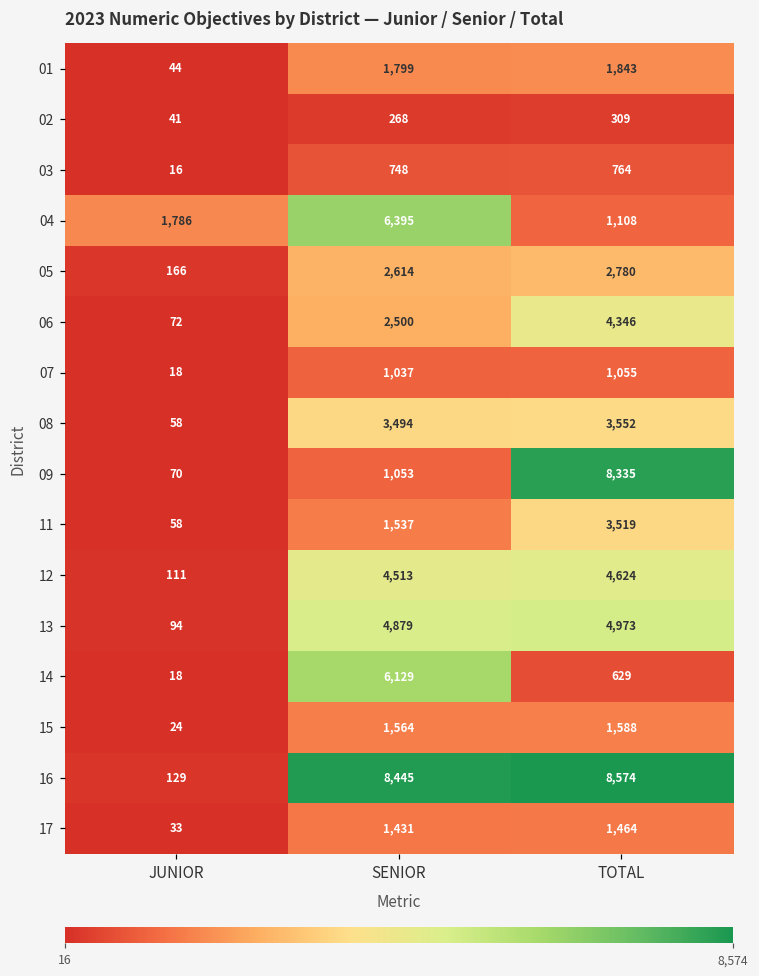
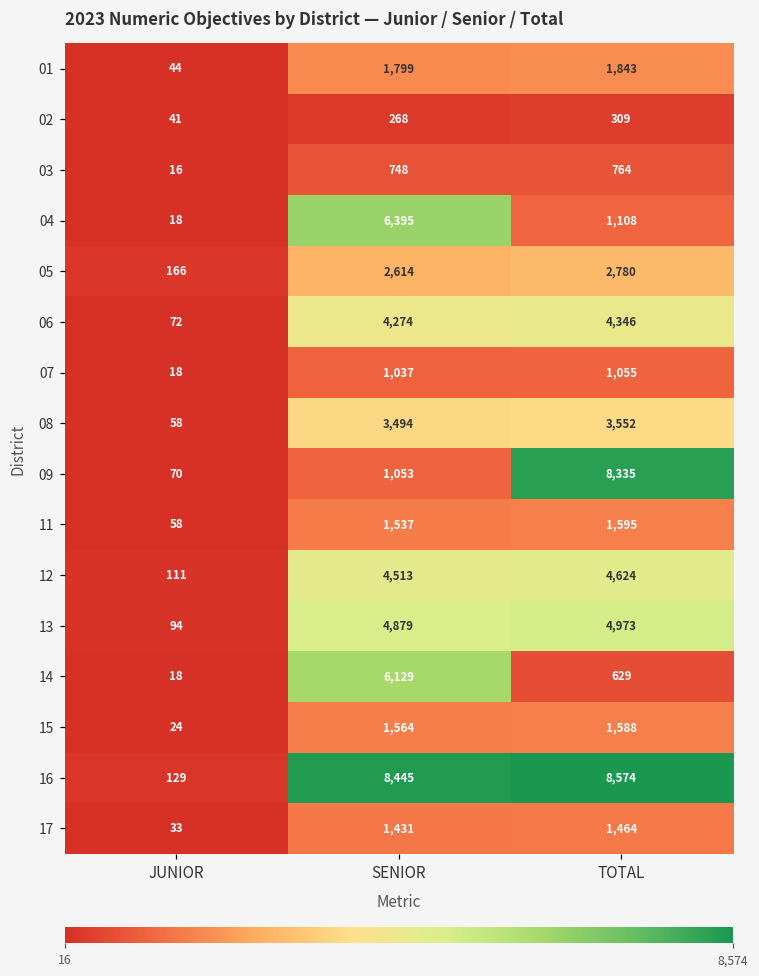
  {
    "01": {
      "JUNIOR": "44",
      "SENIOR": "1,799",
      "TOTAL": "1,843"
    },
    "02": {
      "JUNIOR": "41",
      "SENIOR": "268",
      "TOTAL": "309"
    },
    "03": {
      "JUNIOR": "16",
      "SENIOR": "748",
      "TOTAL": "764"
    },
    "04": {
-     "JUNIOR": "1,786",
+     "JUNIOR": "18",
      "SENIOR": "6,395",
      "TOTAL": "1,108"
    },
    "05": {
      "JUNIOR": "166",
      "SENIOR": "2,614",
      "TOTAL": "2,780"
    },
    "06": {
      "JUNIOR": "72",
-     "SENIOR": "2,500",
+     "SENIOR": "4,274",
      "TOTAL": "4,346"
    },
    "07": {
      "JUNIOR": "18",
      "SENIOR": "1,037",
      "TOTAL": "1,055"
    },
    "08": {
      "JUNIOR": "58",
      "SENIOR": "3,494",
      "TOTAL": "3,552"
    },
    "09": {
      "JUNIOR": "70",
      "SENIOR": "1,053",
      "TOTAL": "8,335"
    },
    "11": {
      "JUNIOR": "58",
      "SENIOR": "1,537",
-     "TOTAL": "3,519"
+     "TOTAL": "1,595"
    },
    "12": {
      "JUNIOR": "111",
      "SENIOR": "4,513",
      "TOTAL": "4,624"
    },
    "13": {
      "JUNIOR": "94",
      "SENIOR": "4,879",
      "TOTAL": "4,973"
    },
    "14": {
      "JUNIOR": "18",
      "SENIOR": "6,129",
      "TOTAL": "629"
    },
    "15": {
      "JUNIOR": "24",
      "SENIOR": "1,564",
      "TOTAL": "1,588"
    },
    "16": {
      "JUNIOR": "129",
      "SENIOR": "8,445",
      "TOTAL": "8,574"
    },
    "17": {
      "JUNIOR": "33",
      "SENIOR": "1,431",
      "TOTAL": "1,464"
    }
  }
